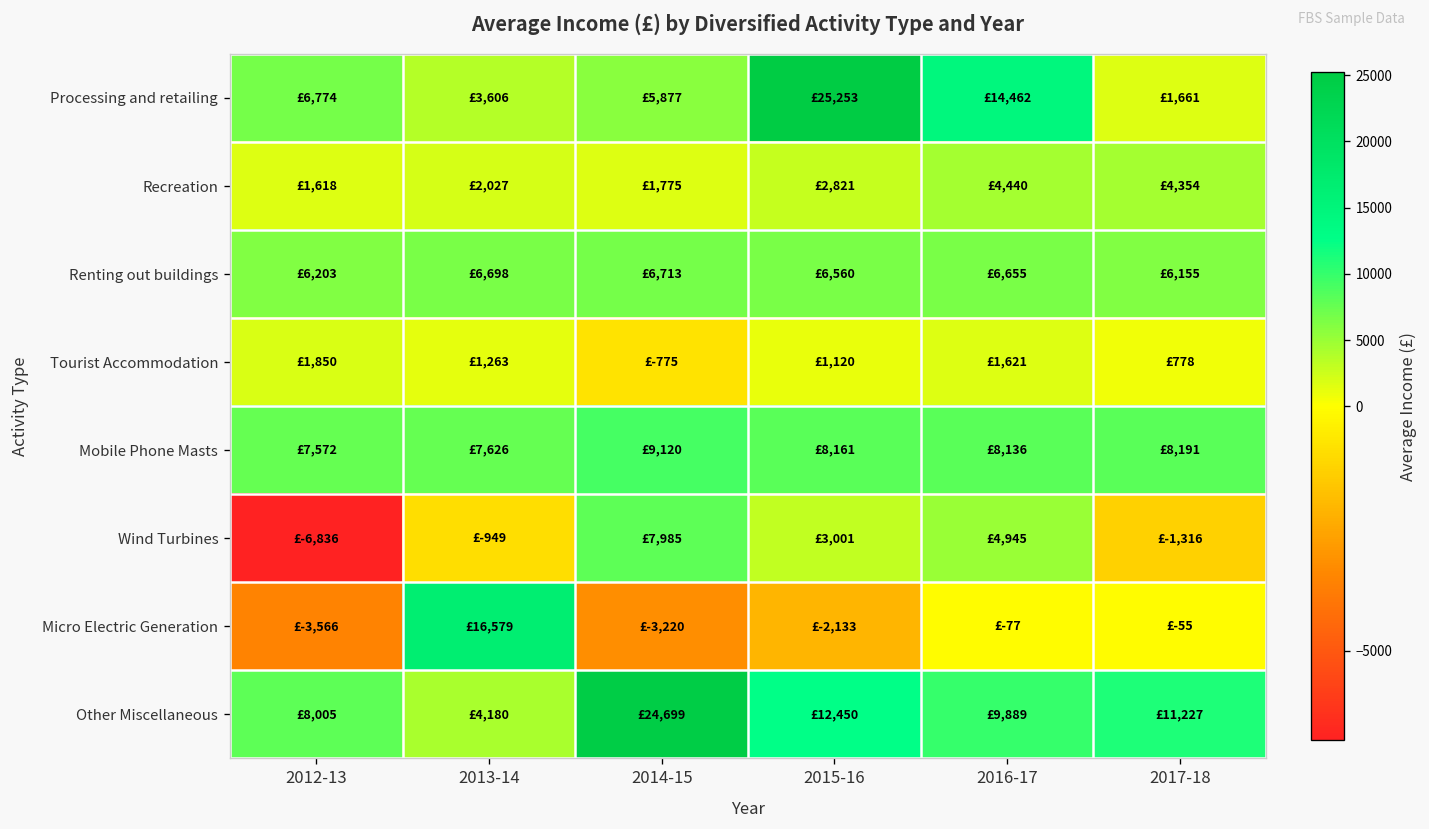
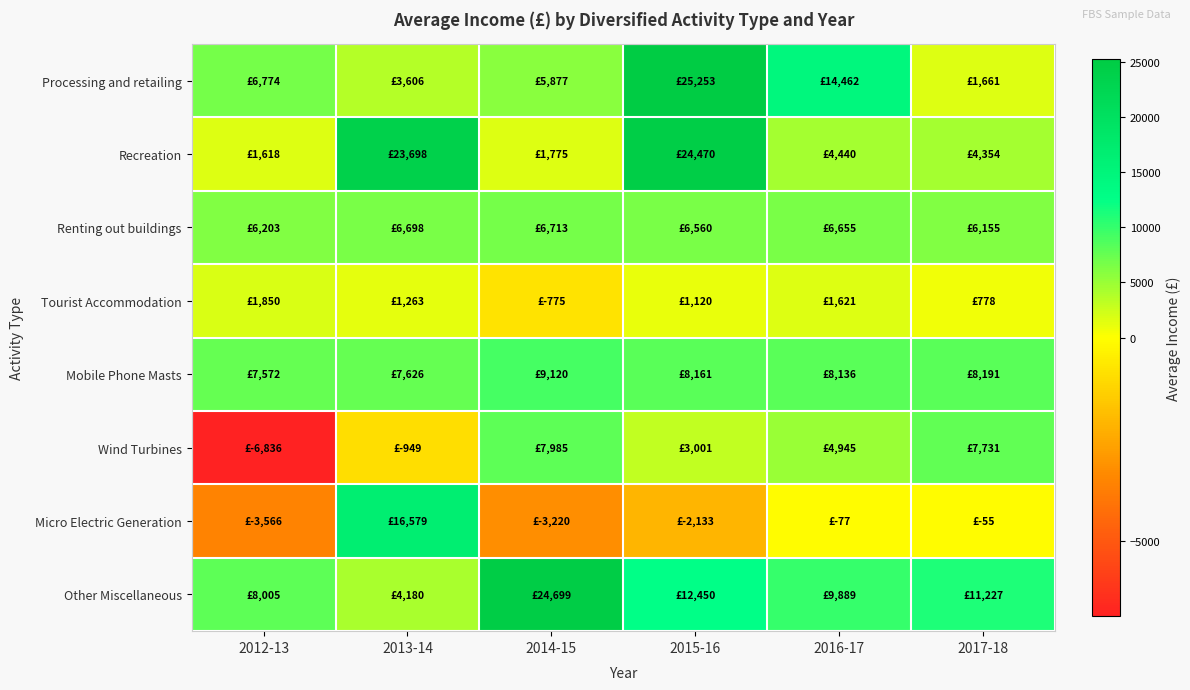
  {
    "Processing and retailing": {
      "2012-13": "£6,774",
      "2013-14": "£3,606",
      "2014-15": "£5,877",
      "2015-16": "£25,253",
      "2016-17": "£14,462",
      "2017-18": "£1,661"
    },
    "Recreation": {
      "2012-13": "£1,618",
-     "2013-14": "£2,027",
+     "2013-14": "£23,698",
      "2014-15": "£1,775",
-     "2015-16": "£2,821",
+     "2015-16": "£24,470",
      "2016-17": "£4,440",
      "2017-18": "£4,354"
    },
    "Renting out buildings": {
      "2012-13": "£6,203",
      "2013-14": "£6,698",
      "2014-15": "£6,713",
      "2015-16": "£6,560",
      "2016-17": "£6,655",
      "2017-18": "£6,155"
    },
    "Tourist Accommodation": {
      "2012-13": "£1,850",
      "2013-14": "£1,263",
      "2014-15": "£-775",
      "2015-16": "£1,120",
      "2016-17": "£1,621",
      "2017-18": "£778"
    },
    "Mobile Phone Masts": {
      "2012-13": "£7,572",
      "2013-14": "£7,626",
      "2014-15": "£9,120",
      "2015-16": "£8,161",
      "2016-17": "£8,136",
      "2017-18": "£8,191"
    },
    "Wind Turbines": {
      "2012-13": "£-6,836",
      "2013-14": "£-949",
      "2014-15": "£7,985",
      "2015-16": "£3,001",
      "2016-17": "£4,945",
-     "2017-18": "£-1,316"
+     "2017-18": "£7,731"
    },
    "Micro Electric Generation": {
      "2012-13": "£-3,566",
      "2013-14": "£16,579",
      "2014-15": "£-3,220",
      "2015-16": "£-2,133",
      "2016-17": "£-77",
      "2017-18": "£-55"
    },
    "Other Miscellaneous": {
      "2012-13": "£8,005",
      "2013-14": "£4,180",
      "2014-15": "£24,699",
      "2015-16": "£12,450",
      "2016-17": "£9,889",
      "2017-18": "£11,227"
    }
  }
